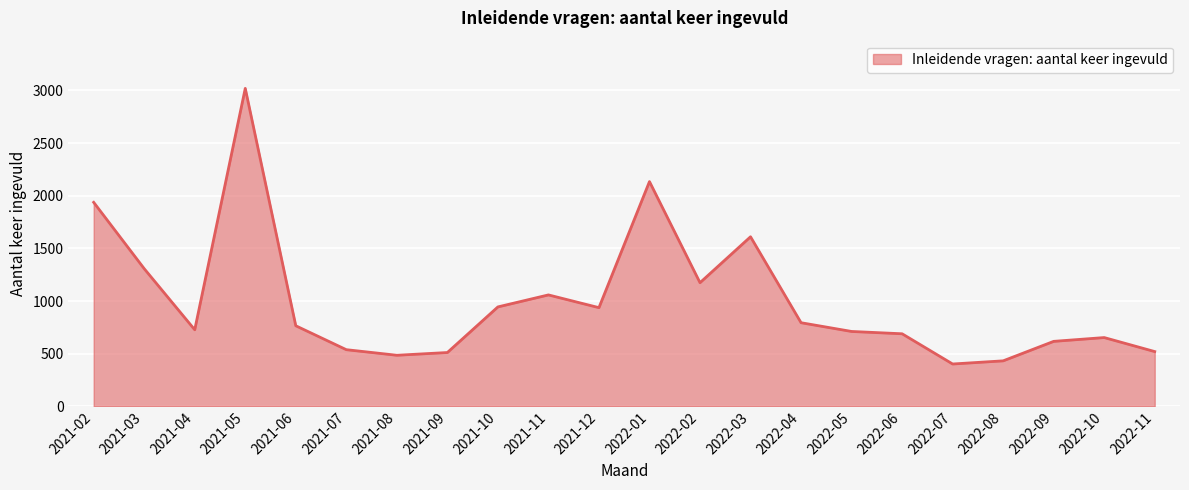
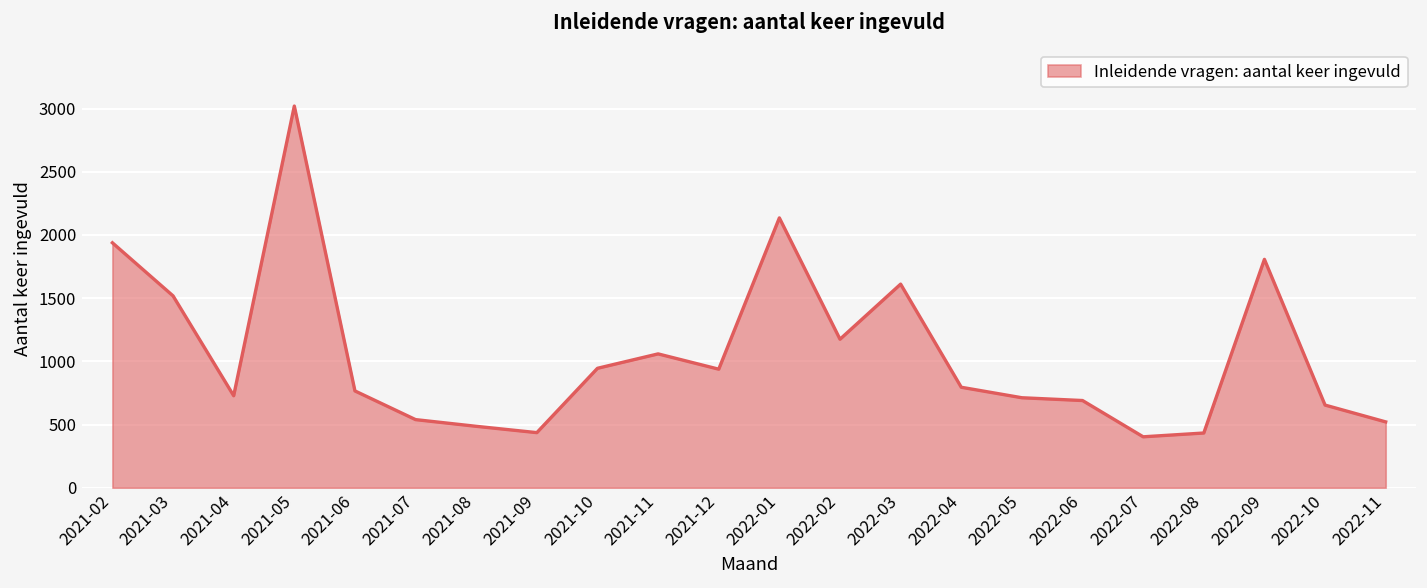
  {
    "2021-02": 1940,
-   "2021-03": 1310,
+   "2021-03": 1520,
    "2021-04": 730,
    "2021-05": 3020,
    "2021-06": 770,
    "2021-07": 540,
    "2021-08": 490,
-   "2021-09": 510,
+   "2021-09": 440,
    "2021-10": 950,
    "2021-11": 1060,
    "2021-12": 940,
    "2022-01": 2140,
    "2022-02": 1180,
    "2022-03": 1610,
    "2022-04": 800,
    "2022-05": 710,
    "2022-06": 690,
    "2022-07": 400,
    "2022-08": 430,
-   "2022-09": 620,
+   "2022-09": 1810,
    "2022-10": 650,
    "2022-11": 520
  }
